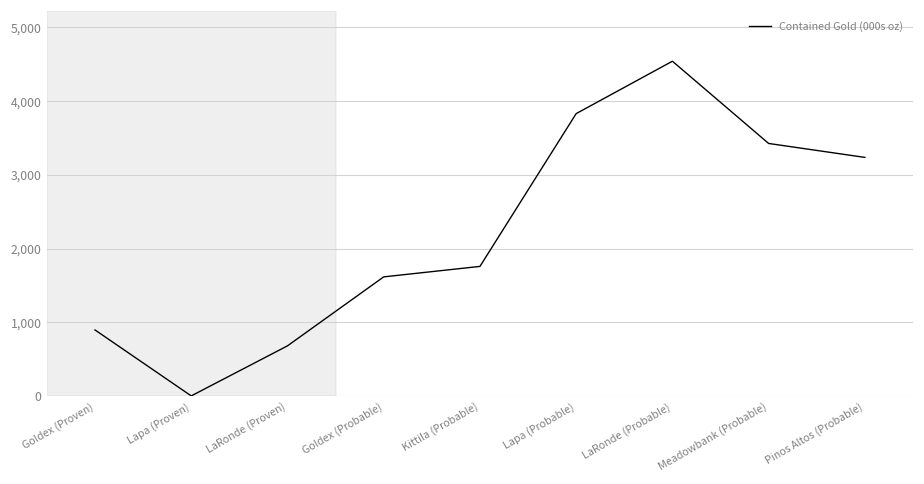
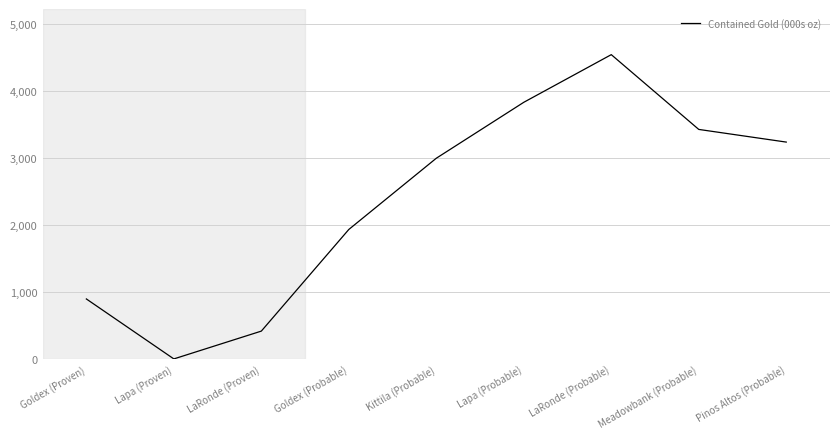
  {
    "Goldex (Proven)": "900",
    "Lapa (Proven)": "0",
-   "LaRonde (Proven)": "700",
-   "Goldex (Probable)": "1,600",
-   "Kittila (Probable)": "1,800",
+   "LaRonde (Proven)": "400",
+   "Goldex (Probable)": "1,900",
+   "Kittila (Probable)": "3,000",
    "Lapa (Probable)": "3,800",
    "LaRonde (Probable)": "4,500",
    "Meadowbank (Probable)": "3,400",
    "Pinos Altos (Probable)": "3,200"
  }
